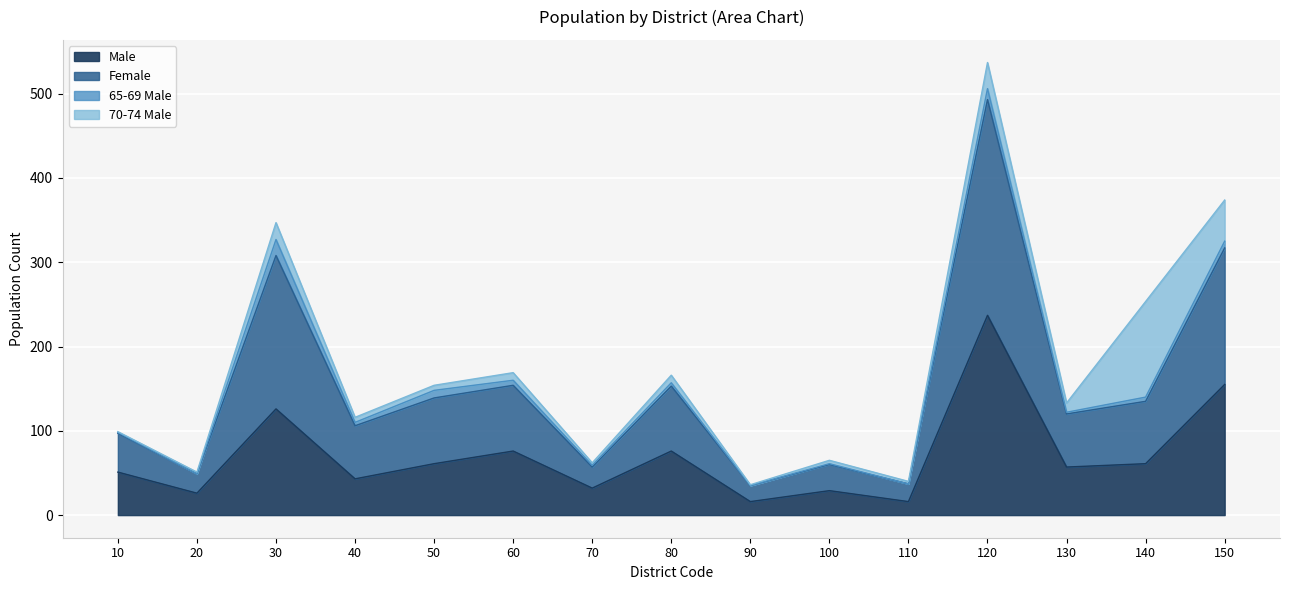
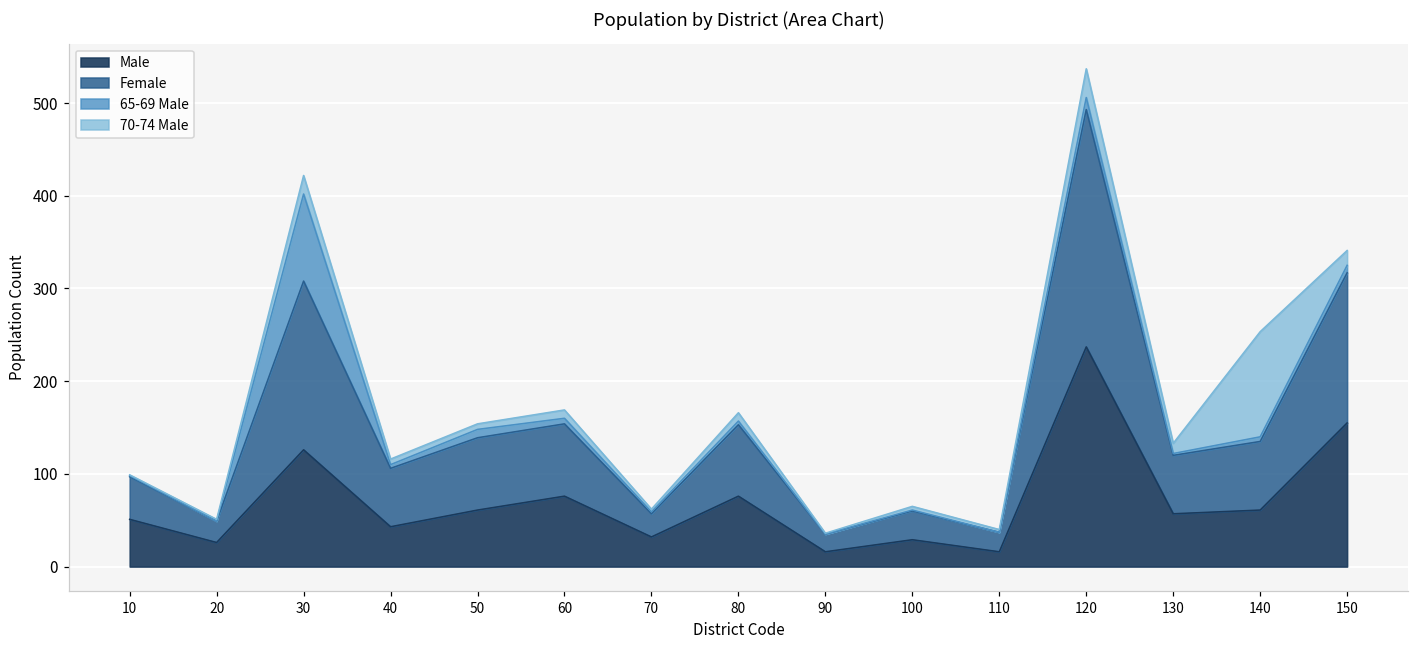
  {
    "Male": {
      "10": 50,
      "20": 30,
      "30": 130,
      "40": 40,
      "50": 60,
      "60": 80,
      "70": 30,
      "80": 80,
      "90": 20,
      "100": 30,
      "110": 20,
      "120": 240,
      "130": 60,
      "140": 60,
      "150": 160
    },
    "Female": {
      "30": 180,
      "40": 60,
      "50": 80,
      "60": 80,
      "80": 80,
      "120": 260,
      "140": 70,
      "150": 160
    },
    "65-69 Male": {
-     "30": 20,
+     "30": 90,
      "40": 0,
      "50": 10,
      "60": 10,
      "80": 0,
      "120": 10,
      "140": 10,
      "150": 10
    },
    "70-74 Male": {
      "30": 20,
      "40": 10,
      "50": 10,
      "60": 10,
      "70": 0,
      "80": 10,
      "100": 0,
      "120": 30,
      "130": 10,
      "140": 110,
-     "150": 50
+     "150": 20
    }
  }
